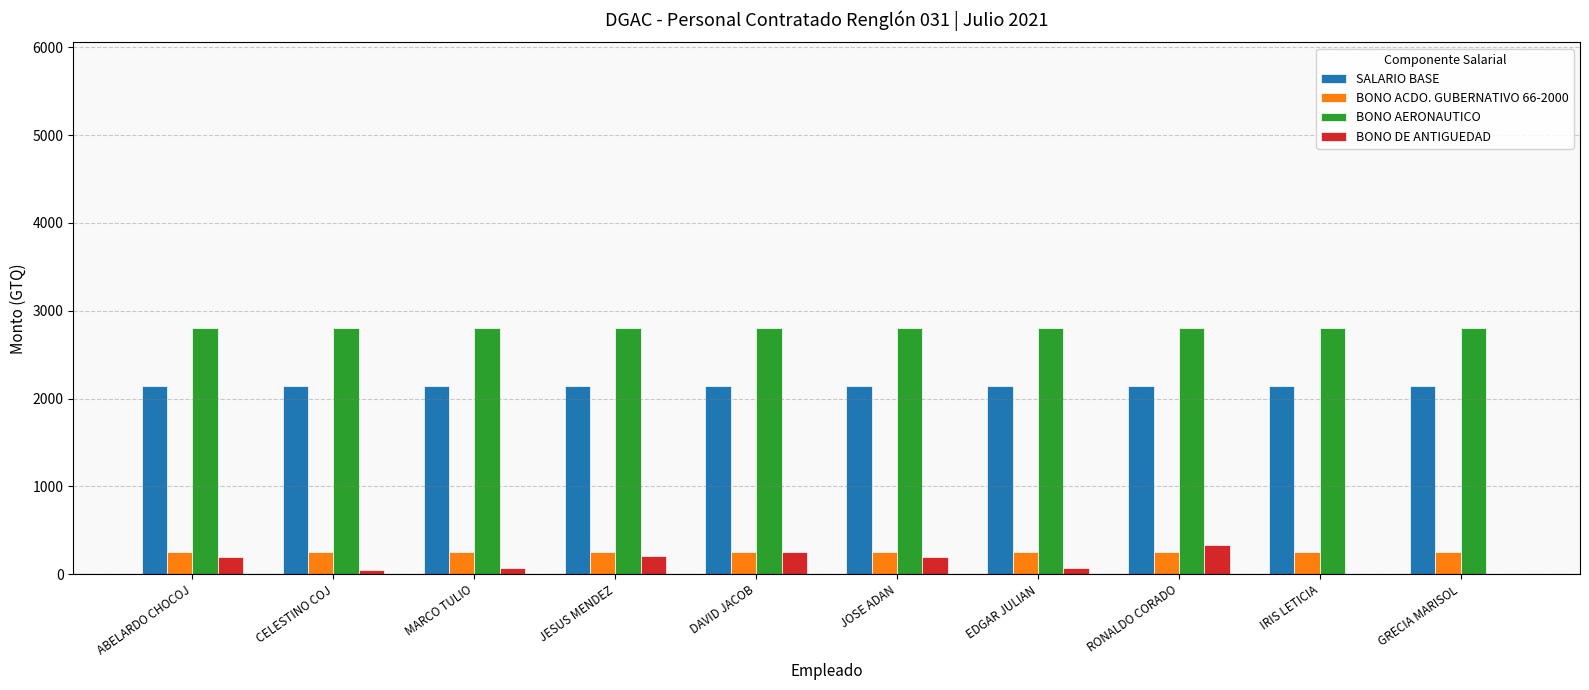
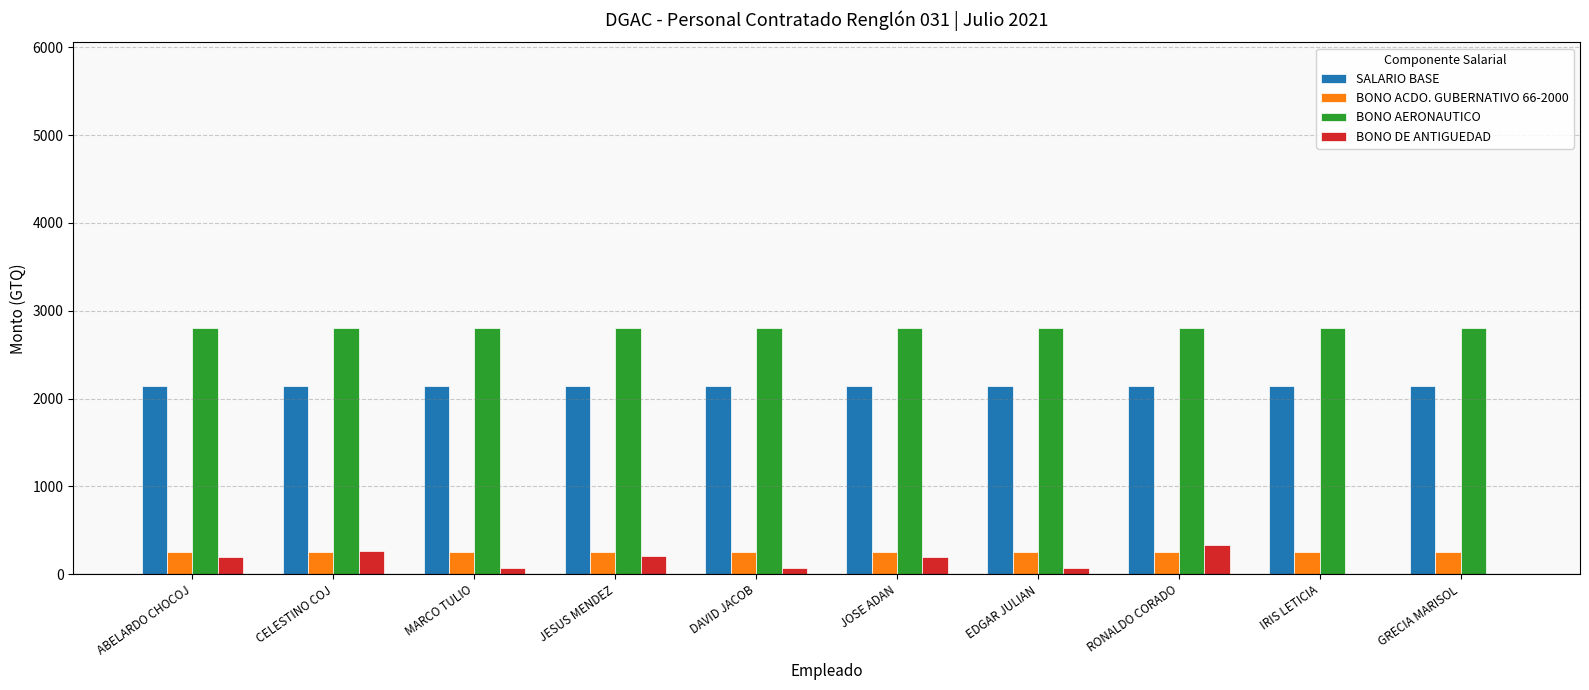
  {
    "SALARIO BASE": {
      "ABELARDO CHOCOJ": 2100,
      "CELESTINO COJ": 2100,
      "MARCO TULIO": 2100,
      "JESUS MENDEZ": 2100,
      "DAVID JACOB": 2100,
      "JOSE ADAN": 2100,
      "EDGAR JULIAN": 2100,
      "RONALDO CORADO": 2100,
      "IRIS LETICIA": 2100,
      "GRECIA MARISOL": 2100
    },
    "BONO ACDO. GUBERNATIVO 66-2000": {
      "ABELARDO CHOCOJ": 300,
      "CELESTINO COJ": 300,
      "MARCO TULIO": 300,
      "JESUS MENDEZ": 300,
      "DAVID JACOB": 300,
      "JOSE ADAN": 300,
      "EDGAR JULIAN": 300,
      "RONALDO CORADO": 300,
      "IRIS LETICIA": 300,
      "GRECIA MARISOL": 300
    },
    "BONO AERONAUTICO": {
      "ABELARDO CHOCOJ": 2800,
      "CELESTINO COJ": 2800,
      "MARCO TULIO": 2800,
      "JESUS MENDEZ": 2800,
      "DAVID JACOB": 2800,
      "JOSE ADAN": 2800,
      "EDGAR JULIAN": 2800,
      "RONALDO CORADO": 2800,
      "IRIS LETICIA": 2800,
      "GRECIA MARISOL": 2800
    },
    "BONO DE ANTIGUEDAD": {
      "ABELARDO CHOCOJ": 200,
-     "CELESTINO COJ": 100,
+     "CELESTINO COJ": 300,
      "MARCO TULIO": 100,
      "JESUS MENDEZ": 200,
-     "DAVID JACOB": 300,
+     "DAVID JACOB": 100,
      "JOSE ADAN": 200,
      "EDGAR JULIAN": 100,
      "RONALDO CORADO": 300,
      "IRIS LETICIA": 0,
      "GRECIA MARISOL": 0
    }
  }
